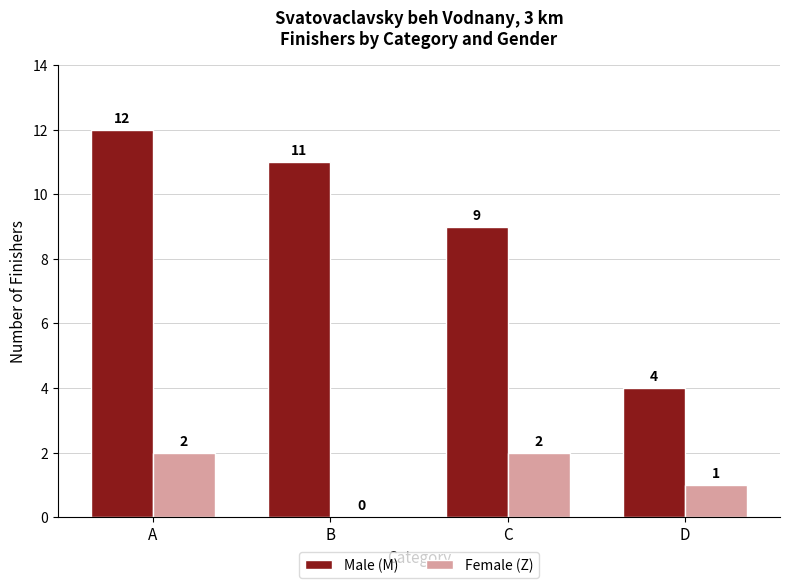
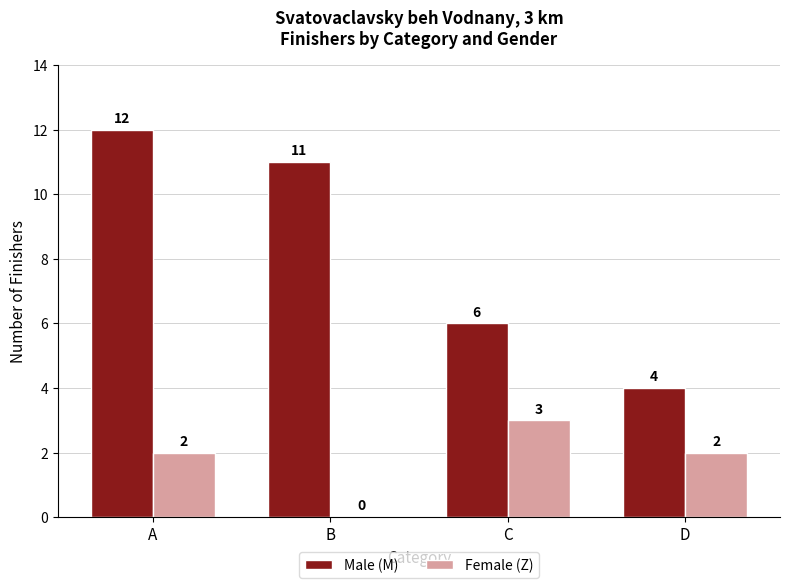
  {
    "Male (M)": {
      "A": 12,
      "B": 11,
-     "C": 9,
+     "C": 6,
      "D": 4
    },
    "Female (Z)": {
      "A": 2,
      "B": 0,
-     "C": 2,
-     "D": 1
+     "C": 3,
+     "D": 2
    }
  }
